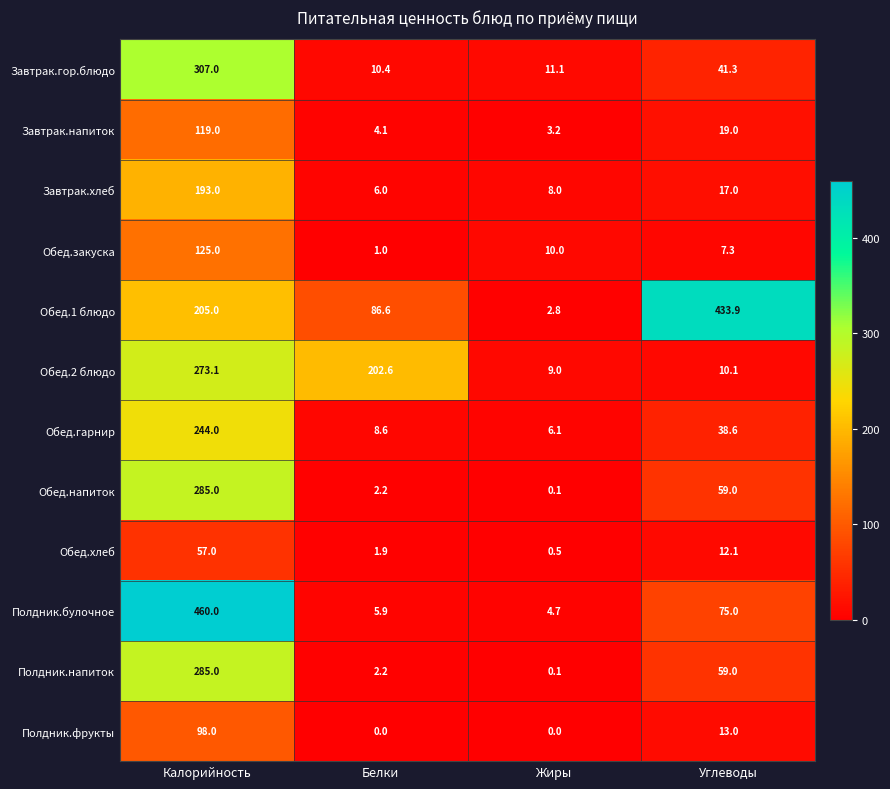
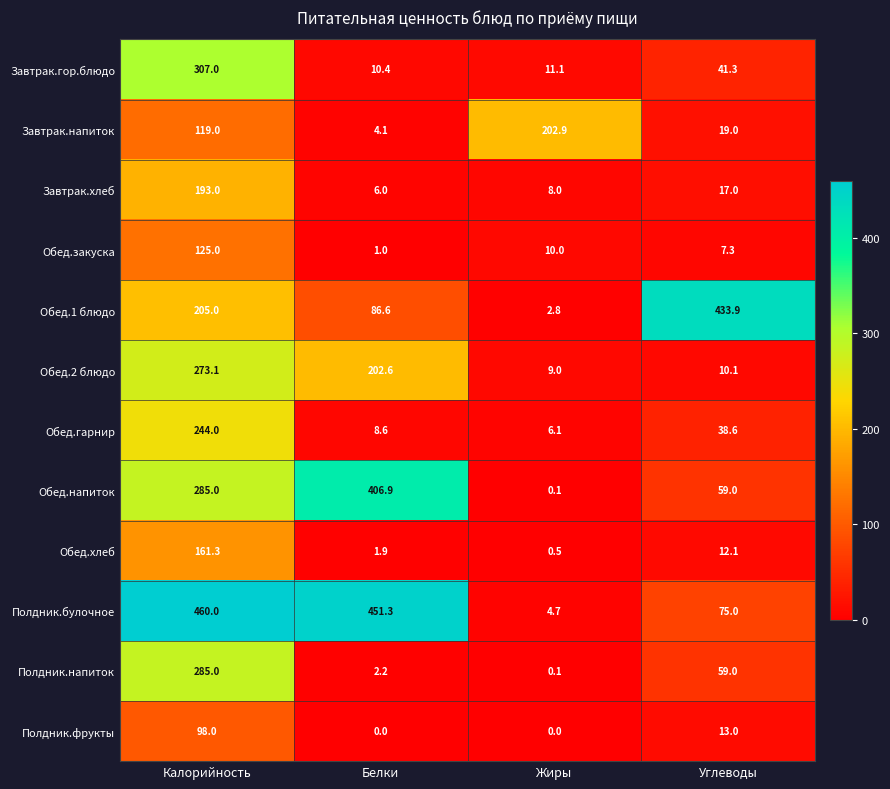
  {
    "Завтрак.гор.блюдо": {
      "Калорийность": 307.0,
      "Белки": 10.4,
      "Жиры": 11.1,
      "Углеводы": 41.3
    },
    "Завтрак.напиток": {
      "Калорийность": 119.0,
      "Белки": 4.1,
-     "Жиры": 3.2,
+     "Жиры": 202.9,
      "Углеводы": 19.0
    },
    "Завтрак.хлеб": {
      "Калорийность": 193.0,
      "Белки": 6.0,
      "Жиры": 8.0,
      "Углеводы": 17.0
    },
    "Обед.закуска": {
      "Калорийность": 125.0,
      "Белки": 1.0,
      "Жиры": 10.0,
      "Углеводы": 7.3
    },
    "Обед.1 блюдо": {
      "Калорийность": 205.0,
      "Белки": 86.6,
      "Жиры": 2.8,
      "Углеводы": 433.9
    },
    "Обед.2 блюдо": {
      "Калорийность": 273.1,
      "Белки": 202.6,
      "Жиры": 9.0,
      "Углеводы": 10.1
    },
    "Обед.гарнир": {
      "Калорийность": 244.0,
      "Белки": 8.6,
      "Жиры": 6.1,
      "Углеводы": 38.6
    },
    "Обед.напиток": {
      "Калорийность": 285.0,
-     "Белки": 2.2,
+     "Белки": 406.9,
      "Жиры": 0.1,
      "Углеводы": 59.0
    },
    "Обед.хлеб": {
-     "Калорийность": 57.0,
+     "Калорийность": 161.3,
      "Белки": 1.9,
      "Жиры": 0.5,
      "Углеводы": 12.1
    },
    "Полдник.булочное": {
      "Калорийность": 460.0,
-     "Белки": 5.9,
+     "Белки": 451.3,
      "Жиры": 4.7,
      "Углеводы": 75.0
    },
    "Полдник.напиток": {
      "Калорийность": 285.0,
      "Белки": 2.2,
      "Жиры": 0.1,
      "Углеводы": 59.0
    },
    "Полдник.фрукты": {
      "Калорийность": 98.0,
      "Белки": 0.0,
      "Жиры": 0.0,
      "Углеводы": 13.0
    }
  }
